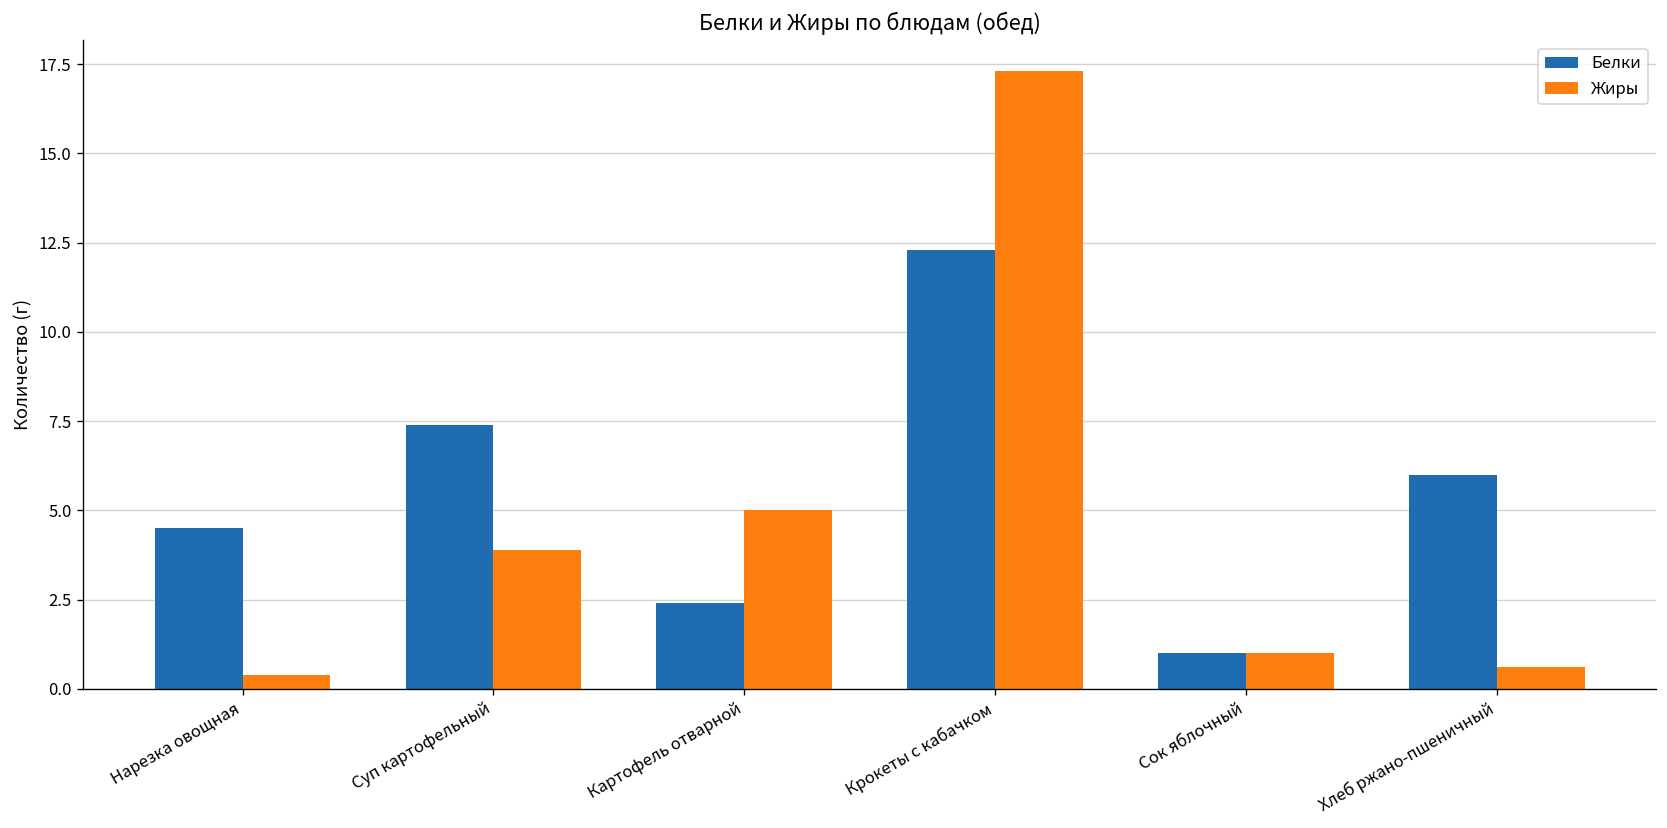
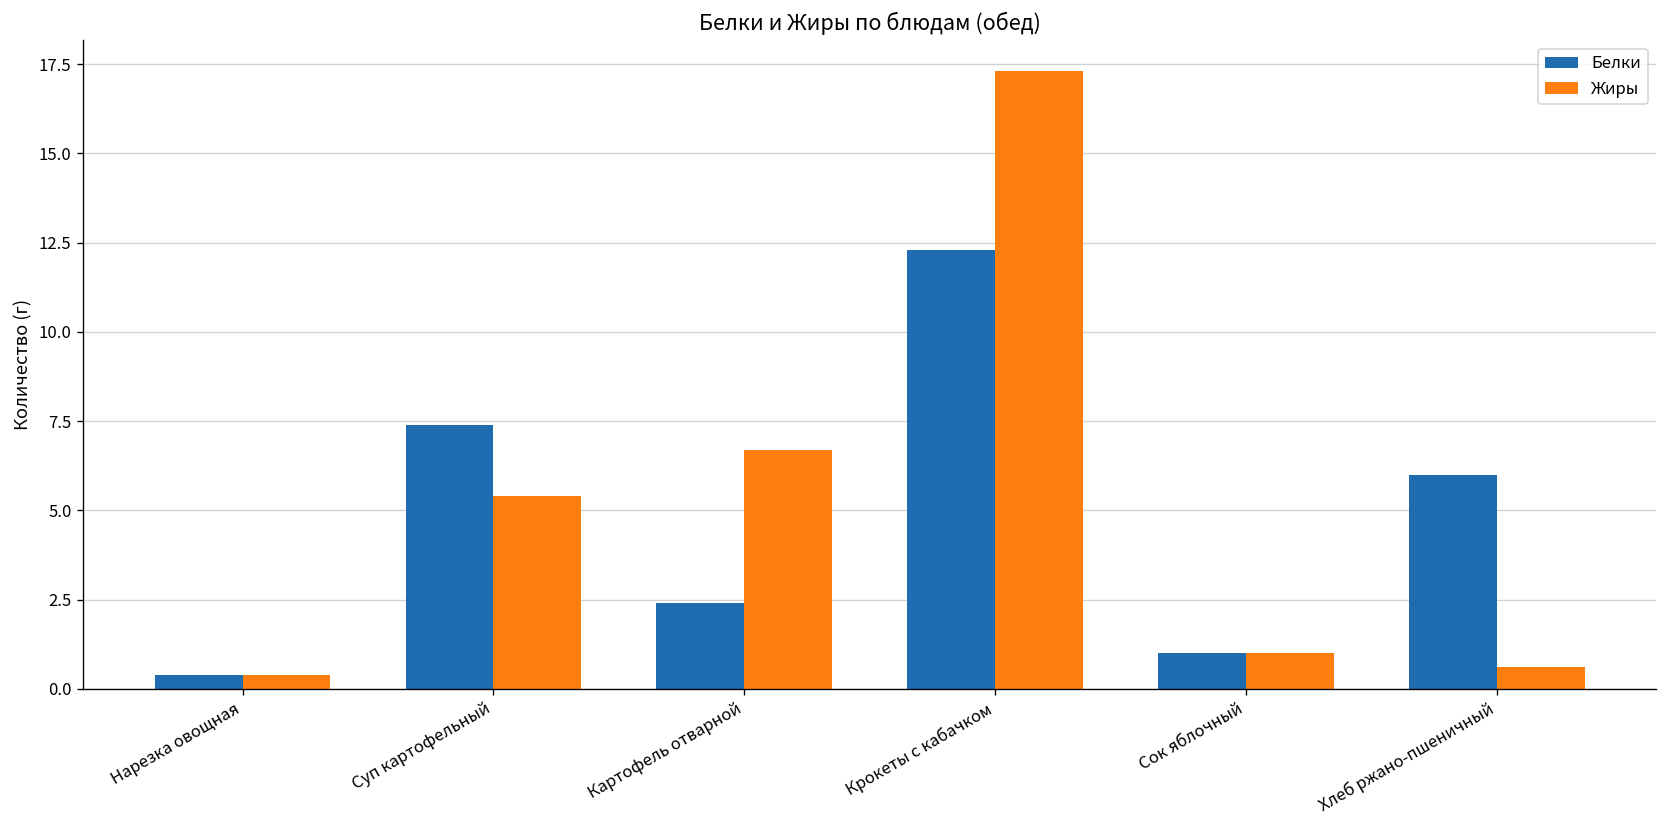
  {
    "Белки": {
-     "Нарезка овощная": 4.5,
+     "Нарезка овощная": 0.4,
      "Суп картофельный": 7.4,
      "Картофель отварной": 2.4,
      "Крокеты с кабачком": 12.3,
      "Сок яблочный": 1.0,
      "Хлеб ржано-пшеничный": 6.0
    },
    "Жиры": {
      "Нарезка овощная": 0.4,
-     "Суп картофельный": 3.9,
-     "Картофель отварной": 5.0,
+     "Суп картофельный": 5.4,
+     "Картофель отварной": 6.7,
      "Крокеты с кабачком": 17.3,
      "Сок яблочный": 1.0,
      "Хлеб ржано-пшеничный": 0.6
    }
  }
